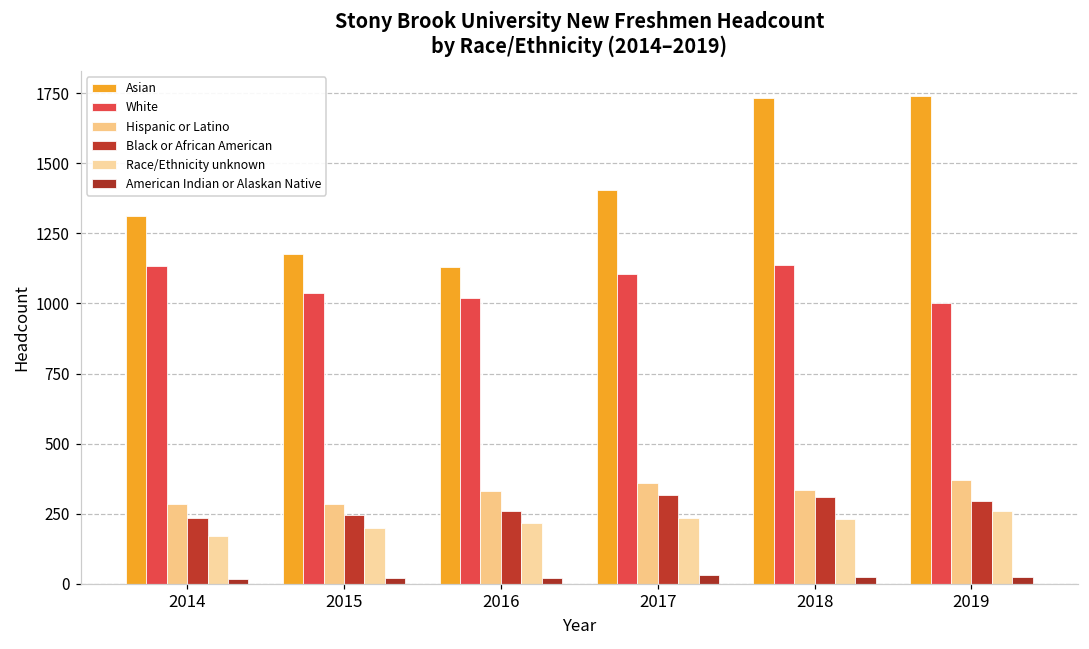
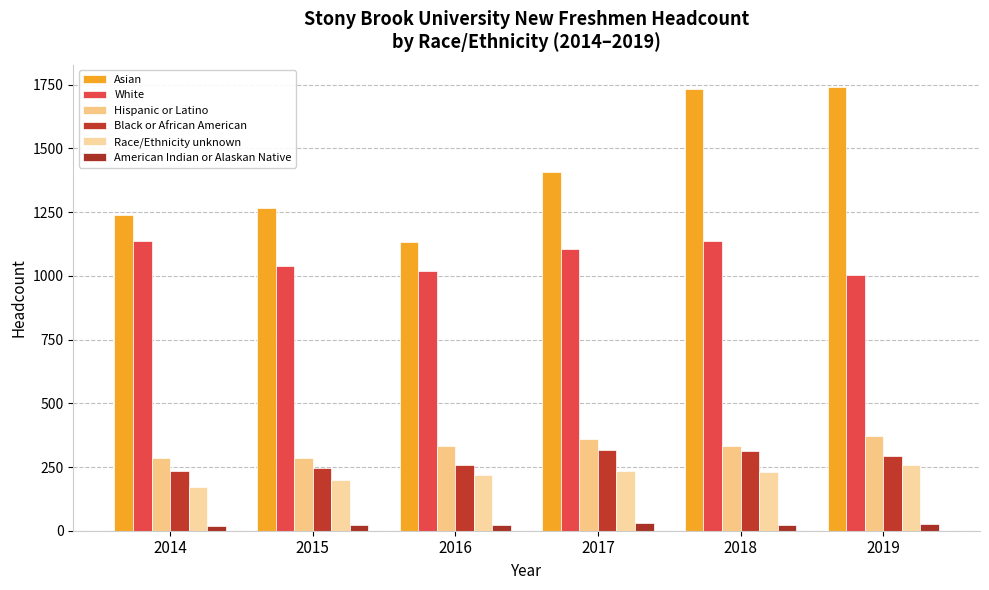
  {
    "Asian": {
-     "2014": 1310,
-     "2015": 1180,
+     "2014": 1240,
+     "2015": 1270,
      "2016": 1130,
      "2017": 1410,
      "2018": 1730,
      "2019": 1740
    }
  }
